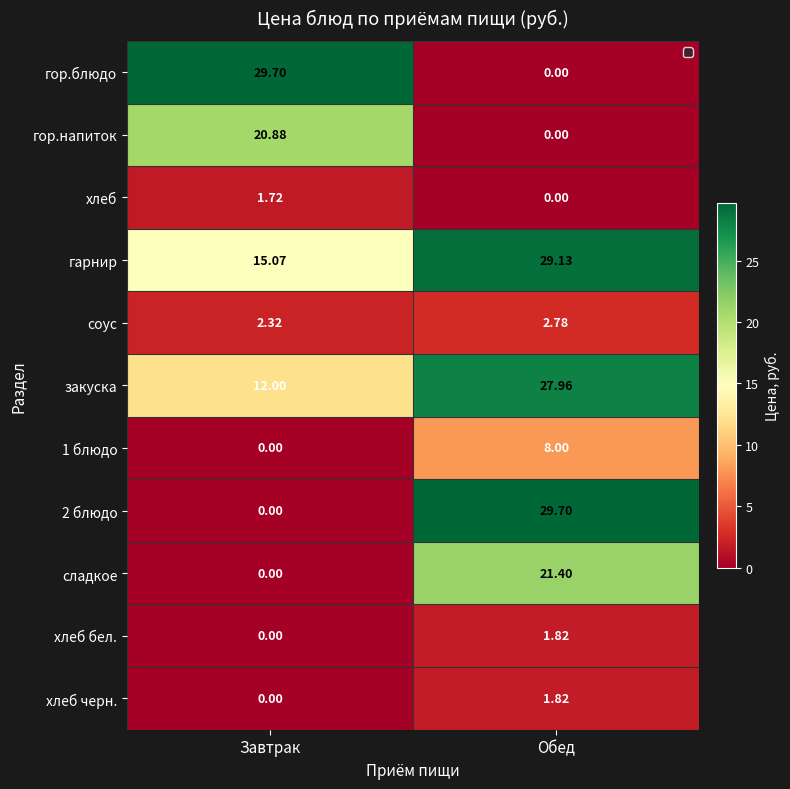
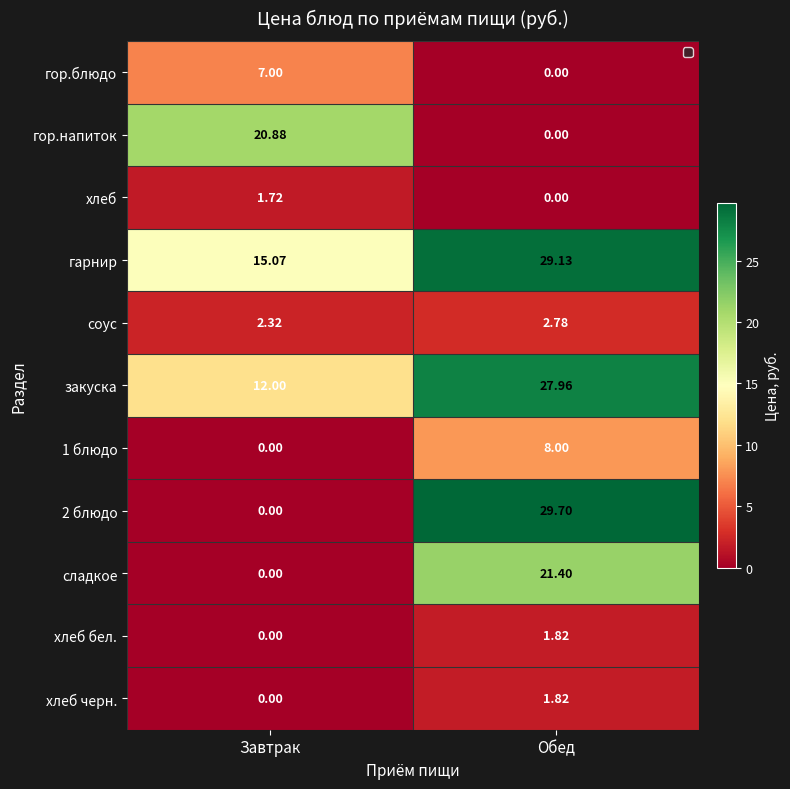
  {
    "гор.блюдо": {
-     "Завтрак": 29.70,
+     "Завтрак": 7.00,
      "Обед": 0.00
    },
    "гор.напиток": {
      "Завтрак": 20.88,
      "Обед": 0.00
    },
    "хлеб": {
      "Завтрак": 1.72,
      "Обед": 0.00
    },
    "гарнир": {
      "Завтрак": 15.07,
      "Обед": 29.13
    },
    "соус": {
      "Завтрак": 2.32,
      "Обед": 2.78
    },
    "закуска": {
      "Завтрак": 12.00,
      "Обед": 27.96
    },
    "1 блюдо": {
      "Завтрак": 0.00,
      "Обед": 8.00
    },
    "2 блюдо": {
      "Завтрак": 0.00,
      "Обед": 29.70
    },
    "сладкое": {
      "Завтрак": 0.00,
      "Обед": 21.40
    },
    "хлеб бел.": {
      "Завтрак": 0.00,
      "Обед": 1.82
    },
    "хлеб черн.": {
      "Завтрак": 0.00,
      "Обед": 1.82
    }
  }
